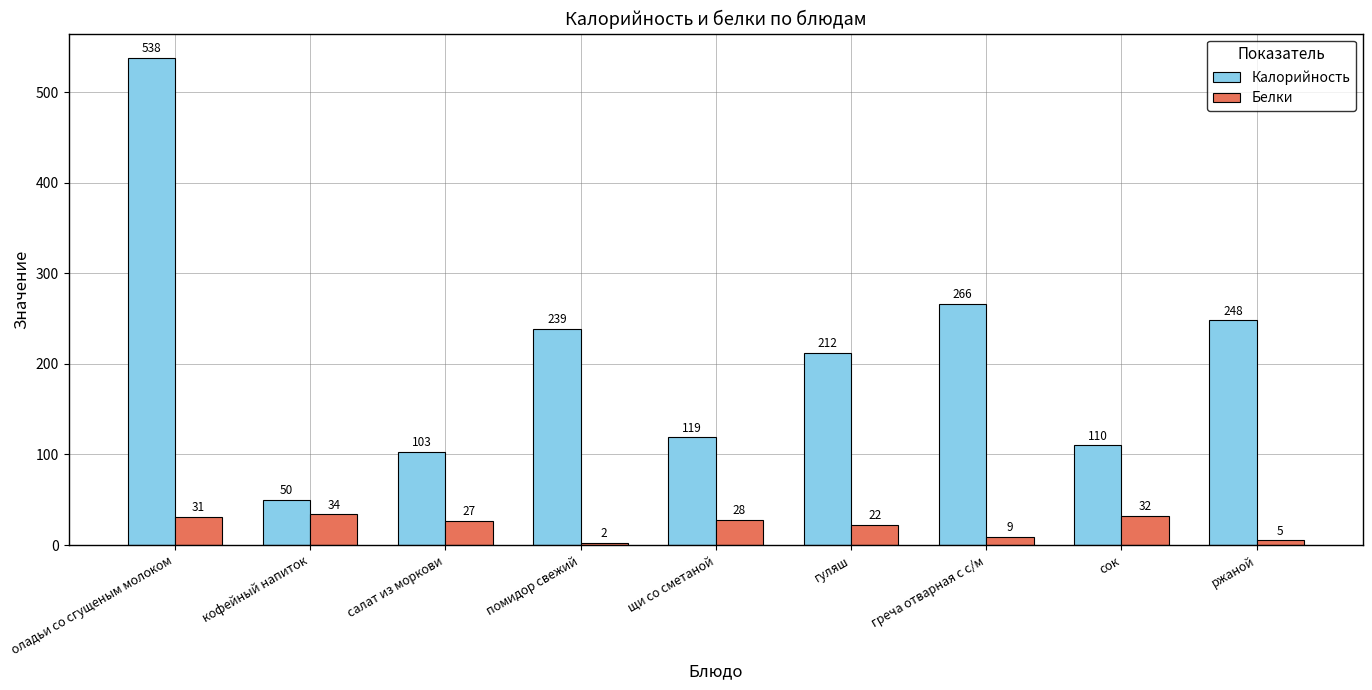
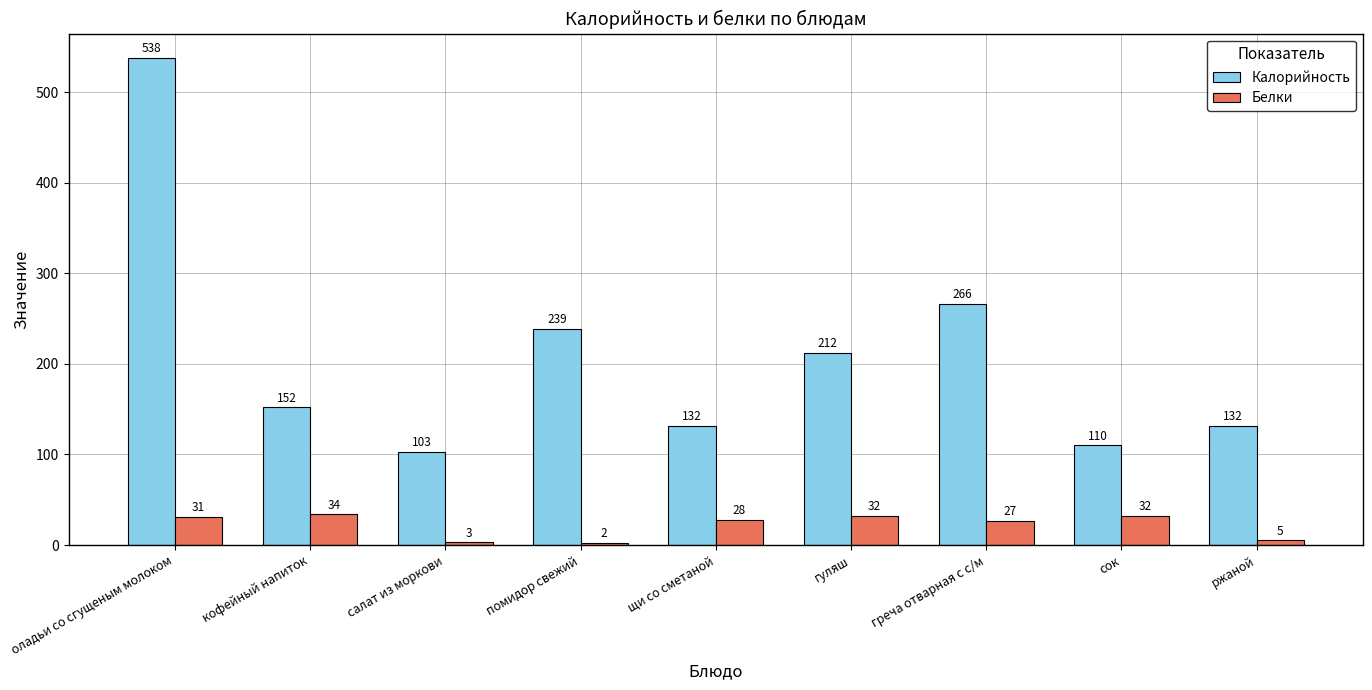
  {
    "Калорийность": {
      "оладьи со сгущеным молоком": 538,
-     "кофейный напиток": 50,
+     "кофейный напиток": 152,
      "салат из моркови": 103,
      "помидор свежий": 239,
-     "щи со сметаной": 119,
+     "щи со сметаной": 132,
      "гуляш": 212,
      "греча отварная с с/м": 266,
      "сок": 110,
-     "ржаной": 248
+     "ржаной": 132
    },
    "Белки": {
      "оладьи со сгущеным молоком": 31,
      "кофейный напиток": 34,
-     "салат из моркови": 27,
+     "салат из моркови": 3,
      "помидор свежий": 2,
      "щи со сметаной": 28,
-     "гуляш": 22,
-     "греча отварная с с/м": 9,
+     "гуляш": 32,
+     "греча отварная с с/м": 27,
      "сок": 32,
      "ржаной": 5
    }
  }
